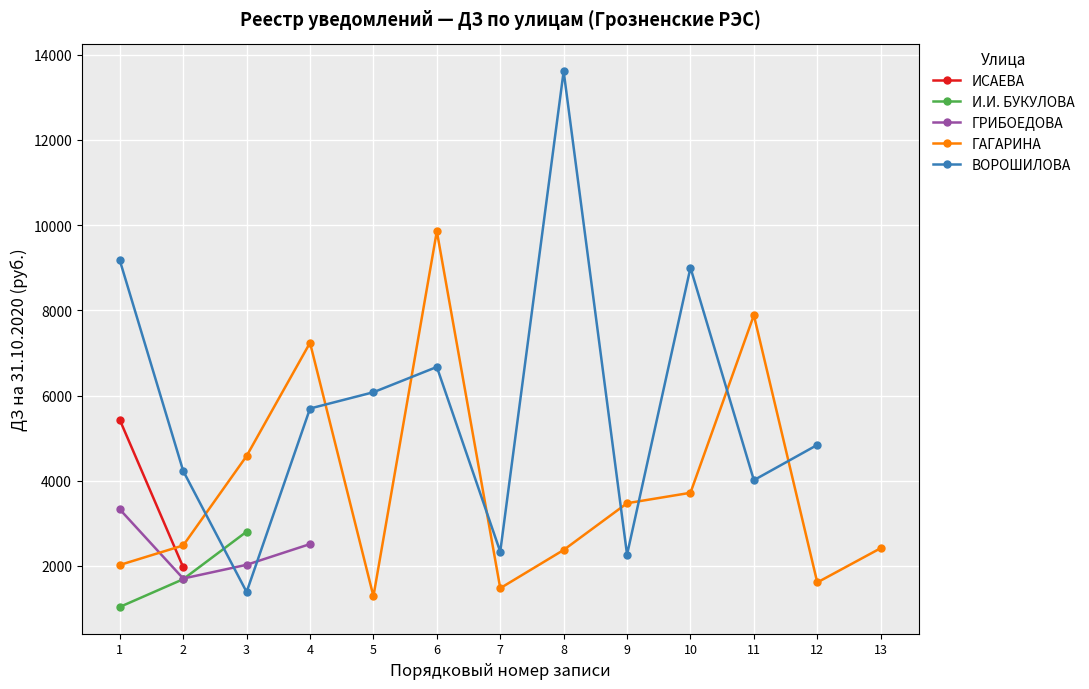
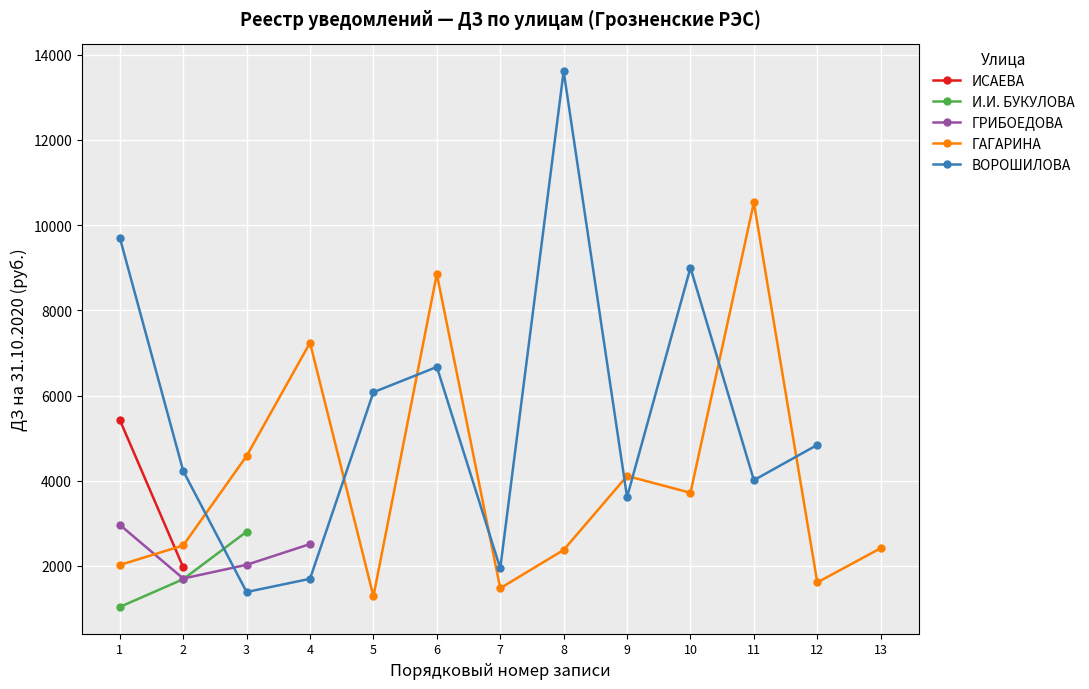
  {
    "ИСАЕВА": {
      "1": 5400,
      "2": 2000
    },
    "И.И. БУКУЛОВА": {
      "1": 1000,
      "3": 2800
    },
    "ГРИБОЕДОВА": {
-     "1": 3300,
+     "1": 3000,
      "3": 2000,
      "4": 2500
    },
    "ГАГАРИНА": {
      "1": 2000,
      "2": 2500,
      "3": 4600,
      "4": 7200,
      "5": 1300,
-     "6": 9900,
+     "6": 8900,
      "7": 1500,
      "8": 2400,
-     "9": 3500,
+     "9": 4100,
      "10": 3700,
-     "11": 7900,
+     "11": 10500,
      "12": 1600,
      "13": 2400
    },
    "ВОРОШИЛОВА": {
-     "1": 9200,
+     "1": 9700,
      "2": 4200,
      "3": 1400,
-     "4": 5700,
+     "4": 1700,
      "5": 6100,
      "6": 6700,
-     "7": 2300,
+     "7": 1900,
      "8": 13600,
-     "9": 2300,
+     "9": 3600,
      "10": 9000,
      "11": 4000,
      "12": 4800
    }
  }
